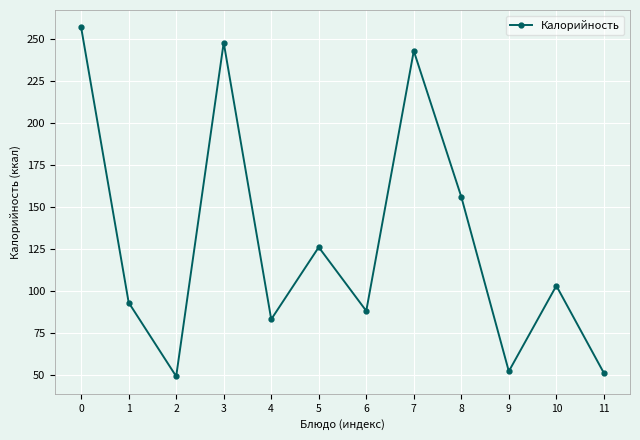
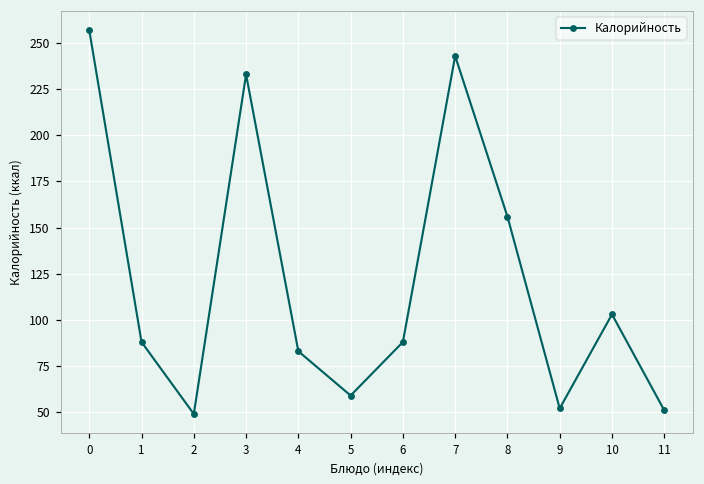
  {
    "0": 257,
-   "1": 93,
+   "1": 88,
    "2": 49,
-   "3": 248,
+   "3": 233,
    "4": 83,
-   "5": 126,
+   "5": 59,
    "6": 88,
    "7": 243,
    "8": 156,
    "9": 52,
    "10": 103,
    "11": 51
  }
